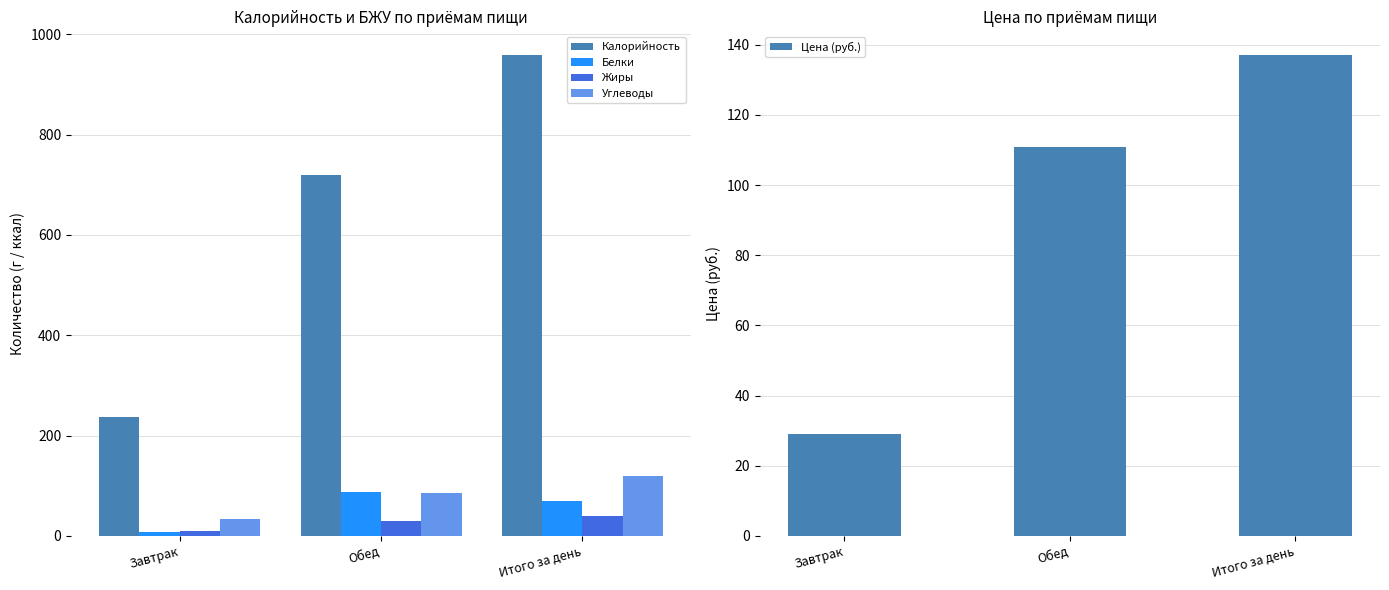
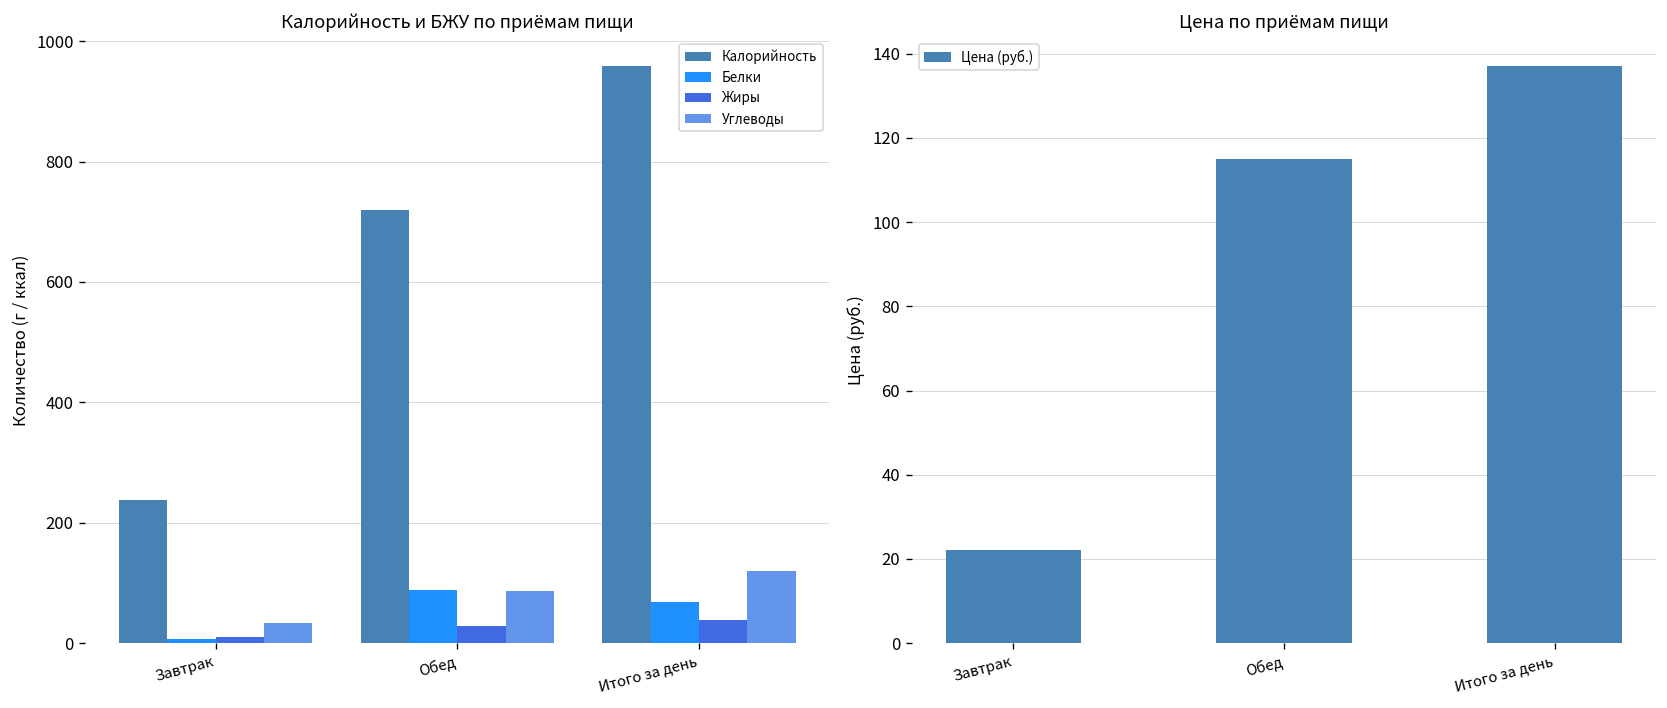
  {
    "Калорийность и БЖУ по приёмам пищи": {
      "Белки": {
        "Завтрак": 10,
        "Обед": 90,
        "Итого за день": 70
      }
    },
    "Цена по приёмам пищи": {
-     "Завтрак": 29,
-     "Обед": 111,
+     "Завтрак": 22,
+     "Обед": 115,
      "Итого за день": 137
    }
  }
